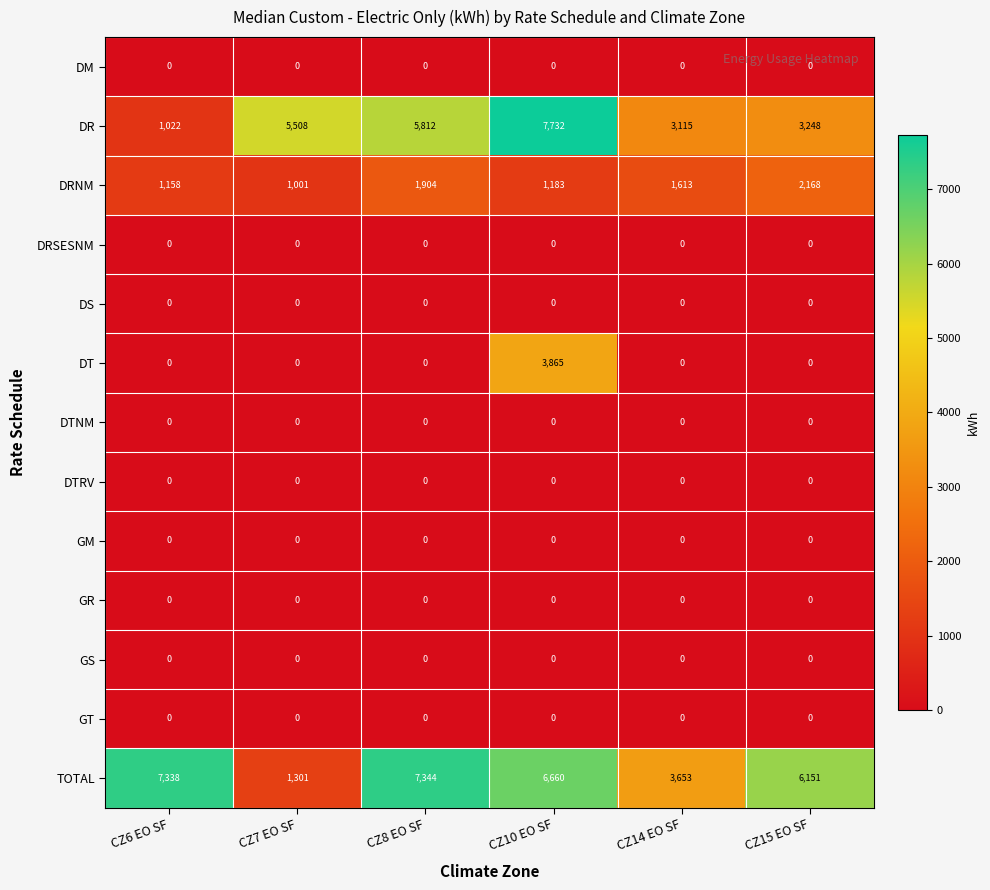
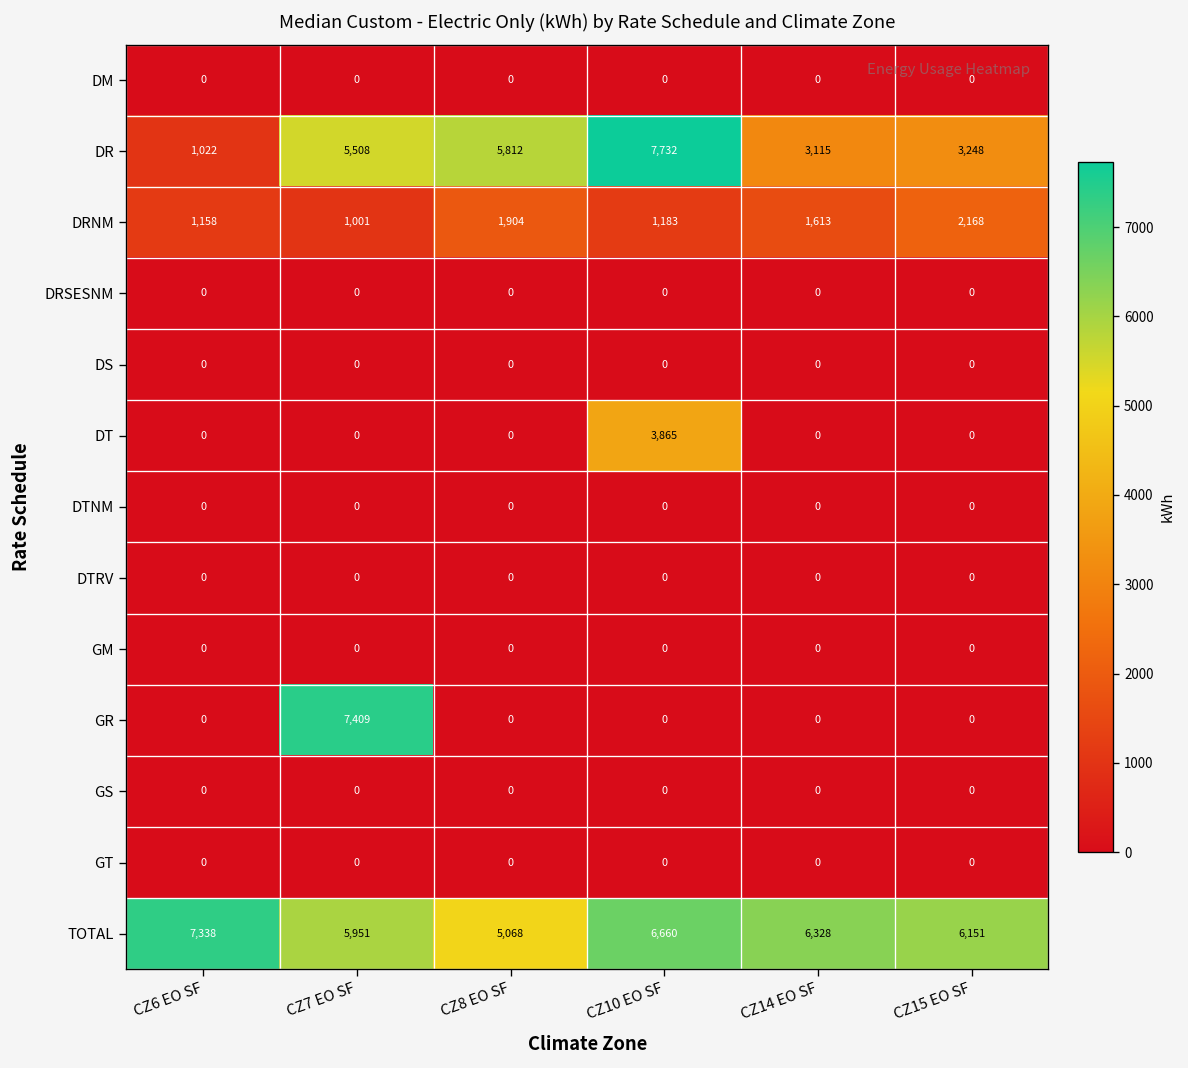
  {
    "DM": {
      "CZ6 EO SF": "0",
      "CZ7 EO SF": "0",
      "CZ8 EO SF": "0",
      "CZ10 EO SF": "0",
      "CZ14 EO SF": "0"
    },
    "DR": {
      "CZ6 EO SF": "1,022",
      "CZ7 EO SF": "5,508",
      "CZ8 EO SF": "5,812",
      "CZ10 EO SF": "7,732",
      "CZ14 EO SF": "3,115",
      "CZ15 EO SF": "3,248"
    },
    "DRNM": {
      "CZ6 EO SF": "1,158",
      "CZ7 EO SF": "1,001",
      "CZ8 EO SF": "1,904",
      "CZ10 EO SF": "1,183",
      "CZ14 EO SF": "1,613",
      "CZ15 EO SF": "2,168"
    },
    "DRSESNM": {
      "CZ6 EO SF": "0",
      "CZ7 EO SF": "0",
      "CZ8 EO SF": "0",
      "CZ10 EO SF": "0",
      "CZ14 EO SF": "0",
      "CZ15 EO SF": "0"
    },
    "DS": {
      "CZ6 EO SF": "0",
      "CZ7 EO SF": "0",
      "CZ8 EO SF": "0",
      "CZ10 EO SF": "0",
      "CZ14 EO SF": "0",
      "CZ15 EO SF": "0"
    },
    "DT": {
      "CZ6 EO SF": "0",
      "CZ7 EO SF": "0",
      "CZ8 EO SF": "0",
      "CZ10 EO SF": "3,865",
      "CZ14 EO SF": "0",
      "CZ15 EO SF": "0"
    },
    "DTNM": {
      "CZ6 EO SF": "0",
      "CZ7 EO SF": "0",
      "CZ8 EO SF": "0",
      "CZ10 EO SF": "0",
      "CZ14 EO SF": "0",
      "CZ15 EO SF": "0"
    },
    "DTRV": {
      "CZ6 EO SF": "0",
      "CZ7 EO SF": "0",
      "CZ8 EO SF": "0",
      "CZ10 EO SF": "0",
      "CZ14 EO SF": "0",
      "CZ15 EO SF": "0"
    },
    "GM": {
      "CZ6 EO SF": "0",
      "CZ7 EO SF": "0",
      "CZ8 EO SF": "0",
      "CZ10 EO SF": "0",
      "CZ14 EO SF": "0",
      "CZ15 EO SF": "0"
    },
    "GR": {
      "CZ6 EO SF": "0",
-     "CZ7 EO SF": "0",
+     "CZ7 EO SF": "7,409",
      "CZ8 EO SF": "0",
      "CZ10 EO SF": "0",
      "CZ14 EO SF": "0",
      "CZ15 EO SF": "0"
    },
    "GS": {
      "CZ6 EO SF": "0",
      "CZ7 EO SF": "0",
      "CZ8 EO SF": "0",
      "CZ10 EO SF": "0",
      "CZ14 EO SF": "0",
      "CZ15 EO SF": "0"
    },
    "GT": {
      "CZ6 EO SF": "0",
      "CZ7 EO SF": "0",
      "CZ8 EO SF": "0",
      "CZ10 EO SF": "0",
      "CZ14 EO SF": "0",
      "CZ15 EO SF": "0"
    },
    "TOTAL": {
      "CZ6 EO SF": "7,338",
-     "CZ7 EO SF": "1,301",
-     "CZ8 EO SF": "7,344",
+     "CZ7 EO SF": "5,951",
+     "CZ8 EO SF": "5,068",
      "CZ10 EO SF": "6,660",
-     "CZ14 EO SF": "3,653",
+     "CZ14 EO SF": "6,328",
      "CZ15 EO SF": "6,151"
    }
  }
